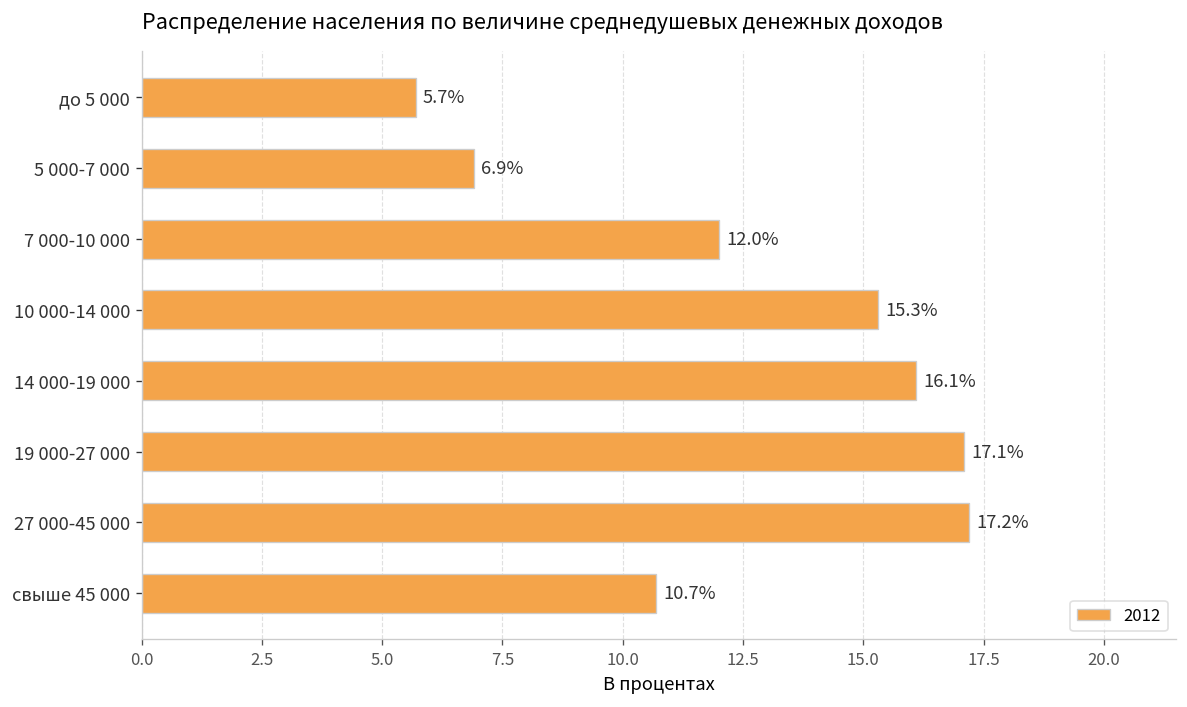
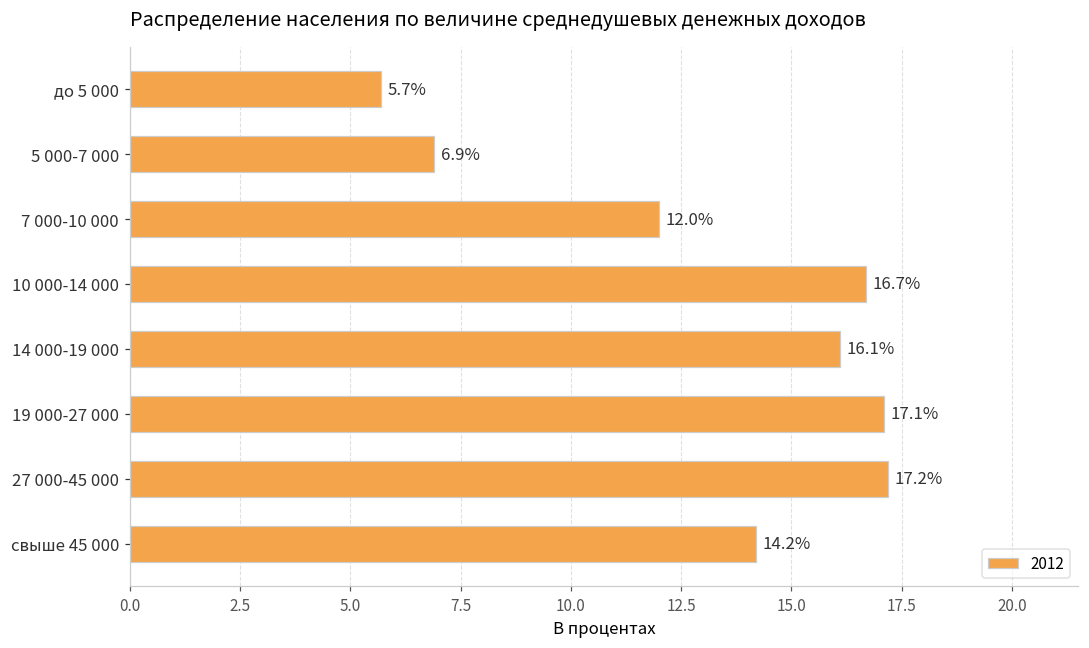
  {
    "до 5 000": "5.7%",
    "5 000-7 000": "6.9%",
    "7 000-10 000": "12.0%",
-   "10 000-14 000": "15.3%",
+   "10 000-14 000": "16.7%",
    "14 000-19 000": "16.1%",
    "19 000-27 000": "17.1%",
    "27 000-45 000": "17.2%",
-   "свыше 45 000": "10.7%"
+   "свыше 45 000": "14.2%"
  }
